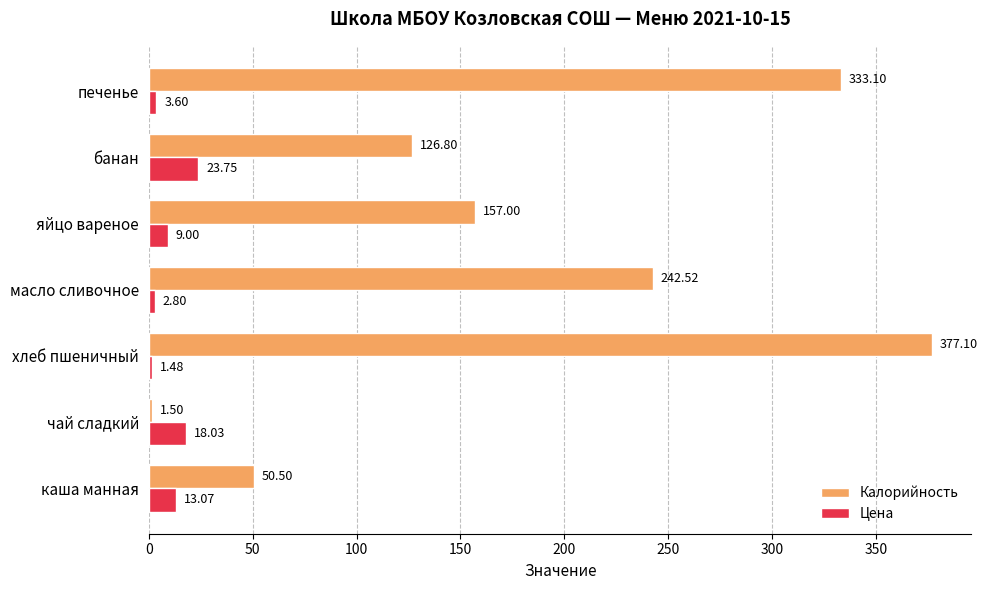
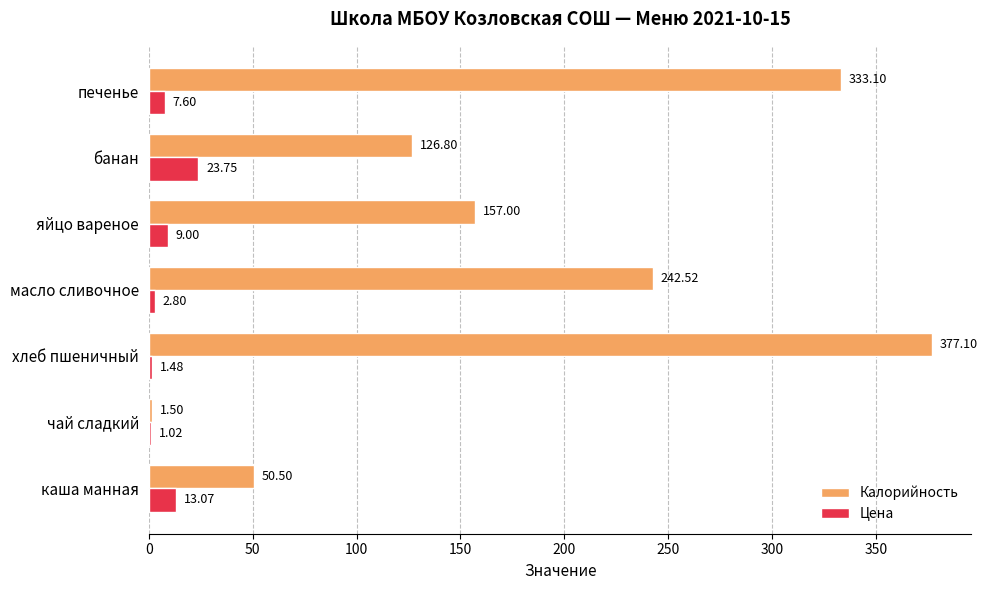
  {
    "Калорийность": {
      "печенье": 333.10,
      "банан": 126.80,
      "яйцо вареное": 157.00,
      "масло сливочное": 242.52,
      "хлеб пшеничный": 377.10,
      "чай сладкий": 1.50,
      "каша манная": 50.50
    },
    "Цена": {
-     "печенье": 3.60,
+     "печенье": 7.60,
      "банан": 23.75,
      "яйцо вареное": 9.00,
      "масло сливочное": 2.80,
      "хлеб пшеничный": 1.48,
-     "чай сладкий": 18.03,
+     "чай сладкий": 1.02,
      "каша манная": 13.07
    }
  }
